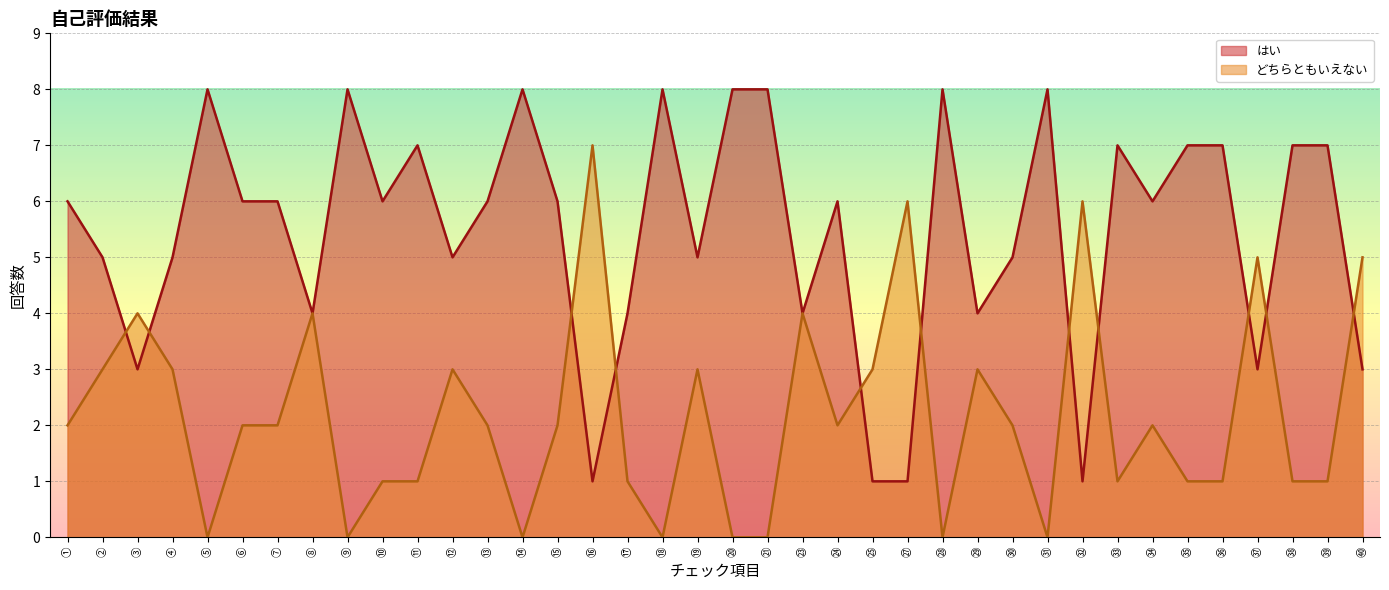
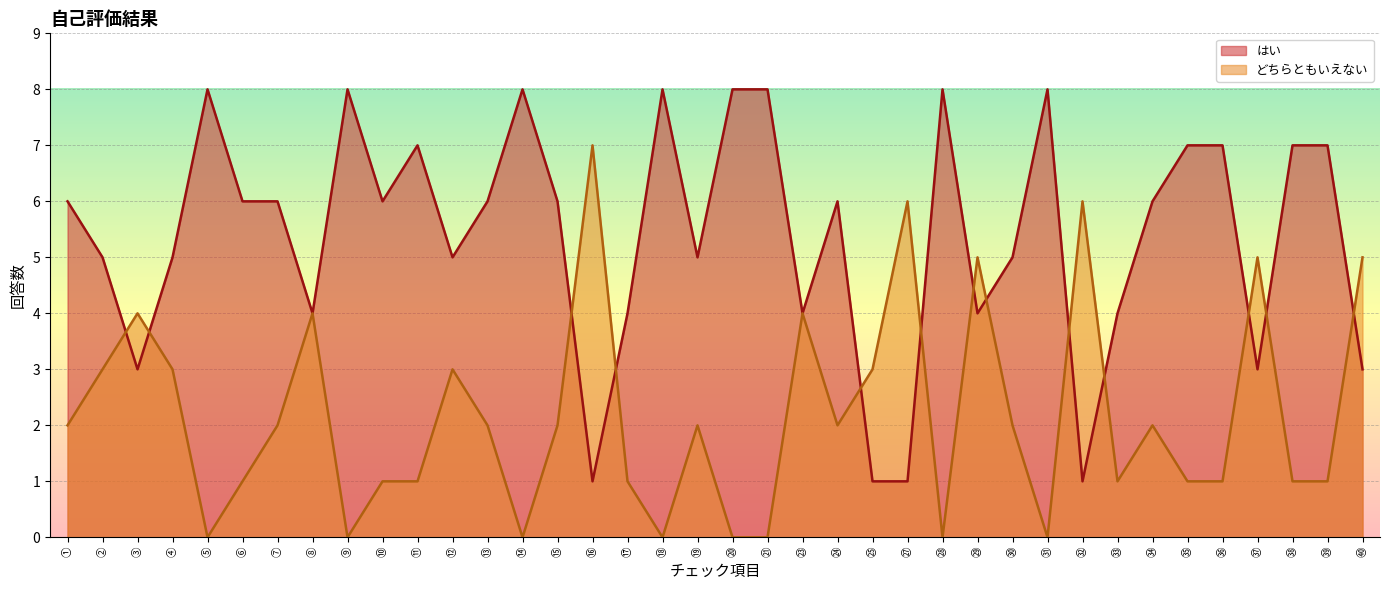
  {
    "はい": {
      "①": 6,
      "②": 5,
      "③": 3,
      "④": 5,
      "⑤": 8,
      "⑥": 6,
      "⑦": 6,
      "⑨": 8,
      "⑩": 6,
      "⑪": 7,
      "⑫": 5,
      "⑬": 6,
      "⑭": 8,
      "⑮": 6,
      "⑯": 1,
      "⑰": 4,
      "⑱": 8,
      "⑲": 5,
      "⑳": 8,
      "㉑": 8,
      "㉔": 6,
      "㉕": 1,
      "㉗": 1,
      "㉘": 8,
      "㉙": 4,
      "㉚": 5,
      "㉛": 8,
      "㉜": 1,
-     "㉝": 7,
+     "㉝": 4,
      "㉞": 6,
      "㉟": 7,
      "㊱": 7,
      "㊲": 3,
      "㊳": 7,
      "㊴": 7,
      "㊵": 3
    },
    "どちらともいえない": {
      "①": 2,
      "②": 3,
      "③": 4,
      "④": 3,
      "⑤": 0,
-     "⑥": 2,
+     "⑥": 1,
      "⑦": 2,
      "⑨": 0,
      "⑩": 1,
      "⑪": 1,
      "⑫": 3,
      "⑬": 2,
      "⑭": 0,
      "⑮": 2,
      "⑯": 7,
      "⑰": 1,
      "⑱": 0,
-     "⑲": 3,
+     "⑲": 2,
      "⑳": 0,
      "㉑": 0,
      "㉔": 2,
      "㉕": 3,
      "㉗": 6,
      "㉘": 0,
-     "㉙": 3,
+     "㉙": 5,
      "㉚": 2,
      "㉛": 0,
      "㉜": 6,
      "㉝": 1,
      "㉞": 2,
      "㉟": 1,
      "㊱": 1,
      "㊲": 5,
      "㊳": 1,
      "㊴": 1,
      "㊵": 5
    }
  }
